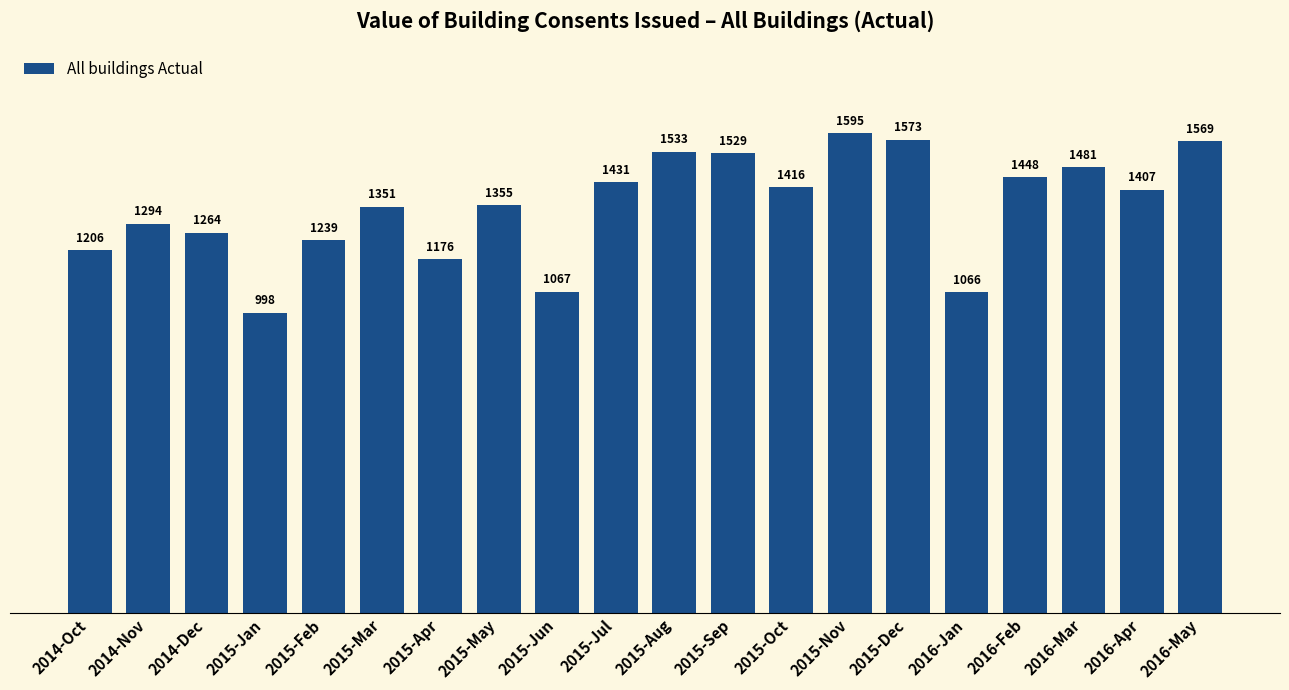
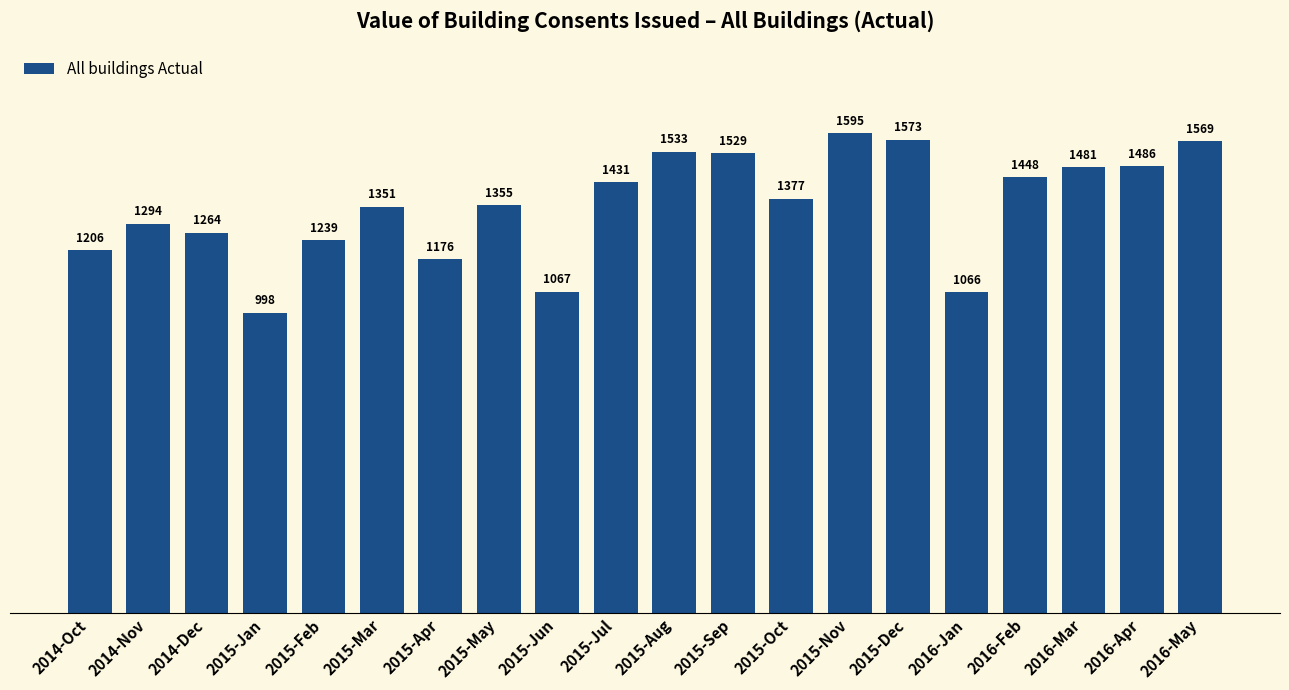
  {
    "2014-Oct": 1206,
    "2014-Nov": 1294,
    "2014-Dec": 1264,
    "2015-Jan": 998,
    "2015-Feb": 1239,
    "2015-Mar": 1351,
    "2015-Apr": 1176,
    "2015-May": 1355,
    "2015-Jun": 1067,
    "2015-Jul": 1431,
    "2015-Aug": 1533,
    "2015-Sep": 1529,
-   "2015-Oct": 1416,
+   "2015-Oct": 1377,
    "2015-Nov": 1595,
    "2015-Dec": 1573,
    "2016-Jan": 1066,
    "2016-Feb": 1448,
    "2016-Mar": 1481,
-   "2016-Apr": 1407,
+   "2016-Apr": 1486,
    "2016-May": 1569
  }
